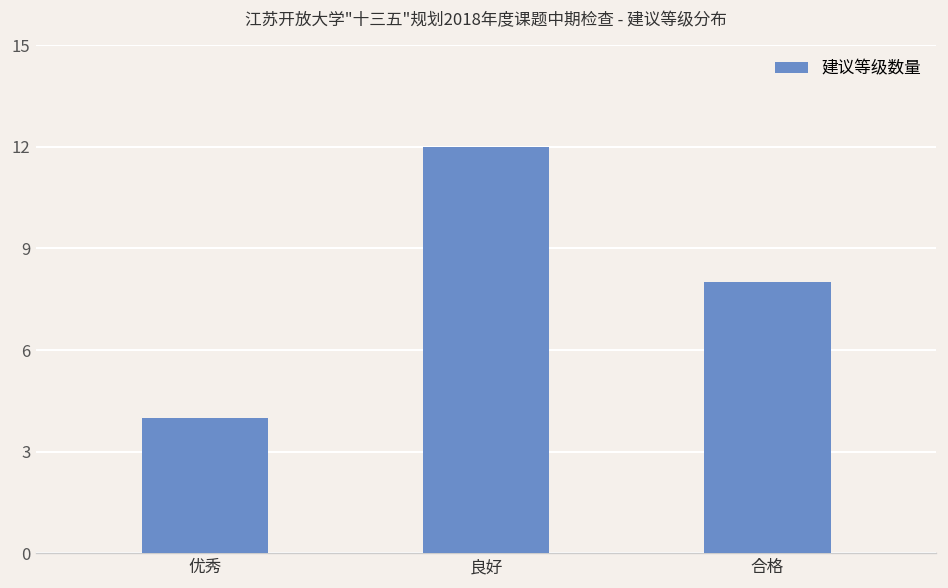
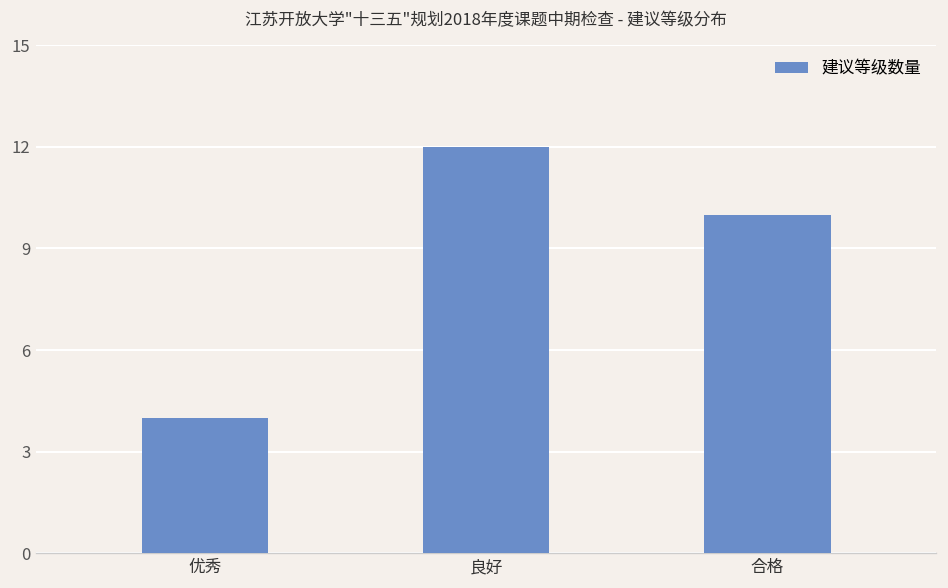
  {
    "优秀": 4,
    "良好": 12,
-   "合格": 8
+   "合格": 10
  }
